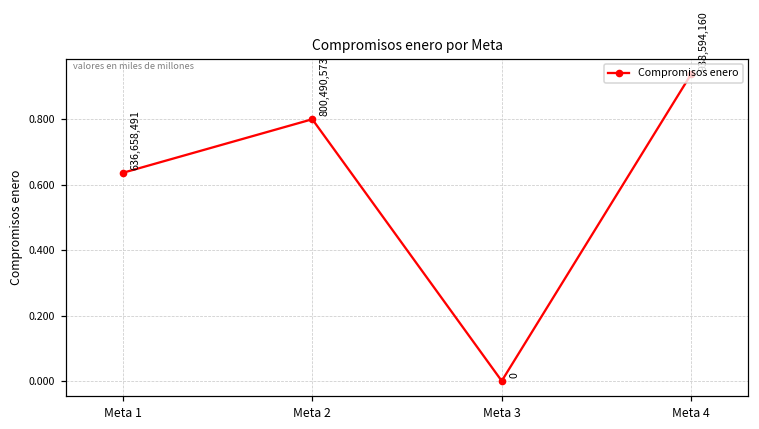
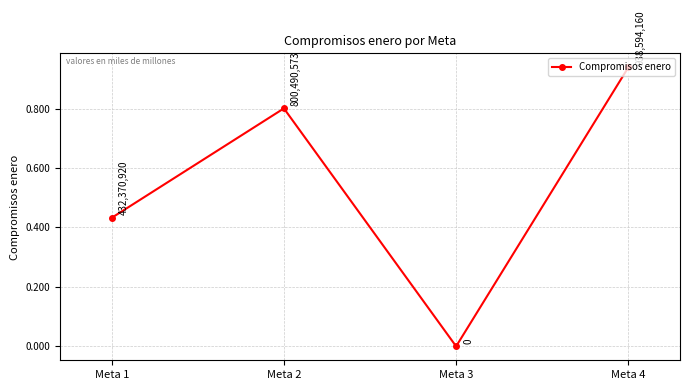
  {
-   "Meta 1": "636,658,491",
+   "Meta 1": "432,370,920",
    "Meta 2": "800,490,573",
    "Meta 3": "0"
  }
